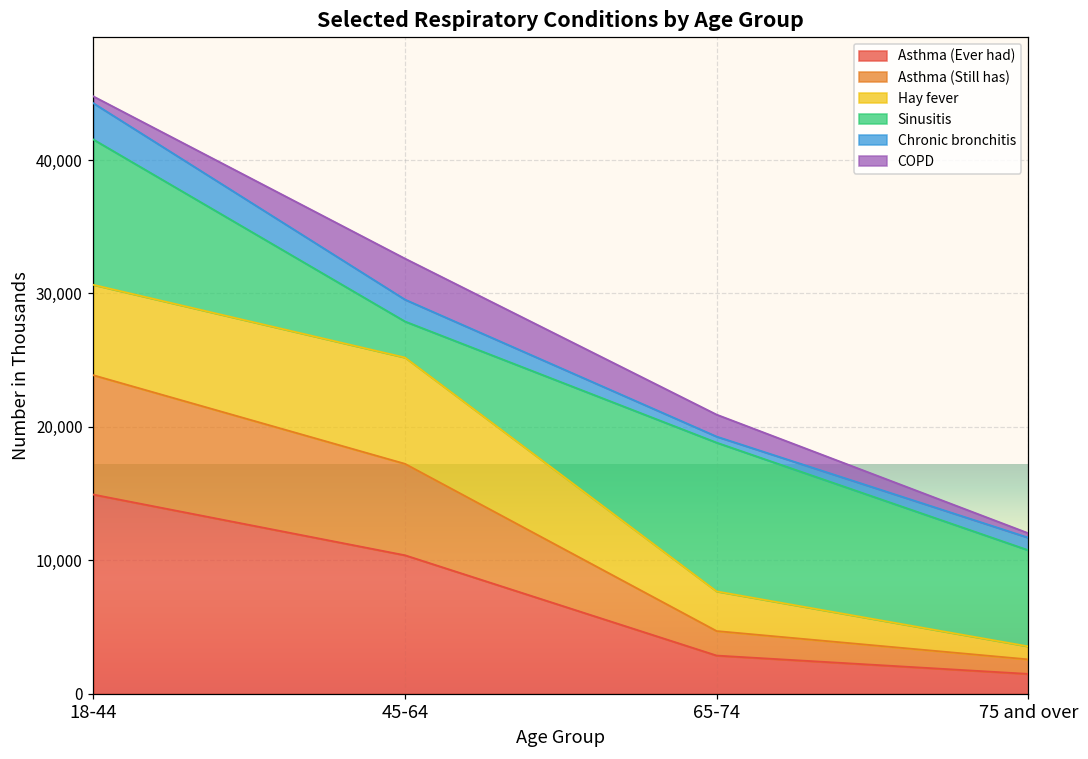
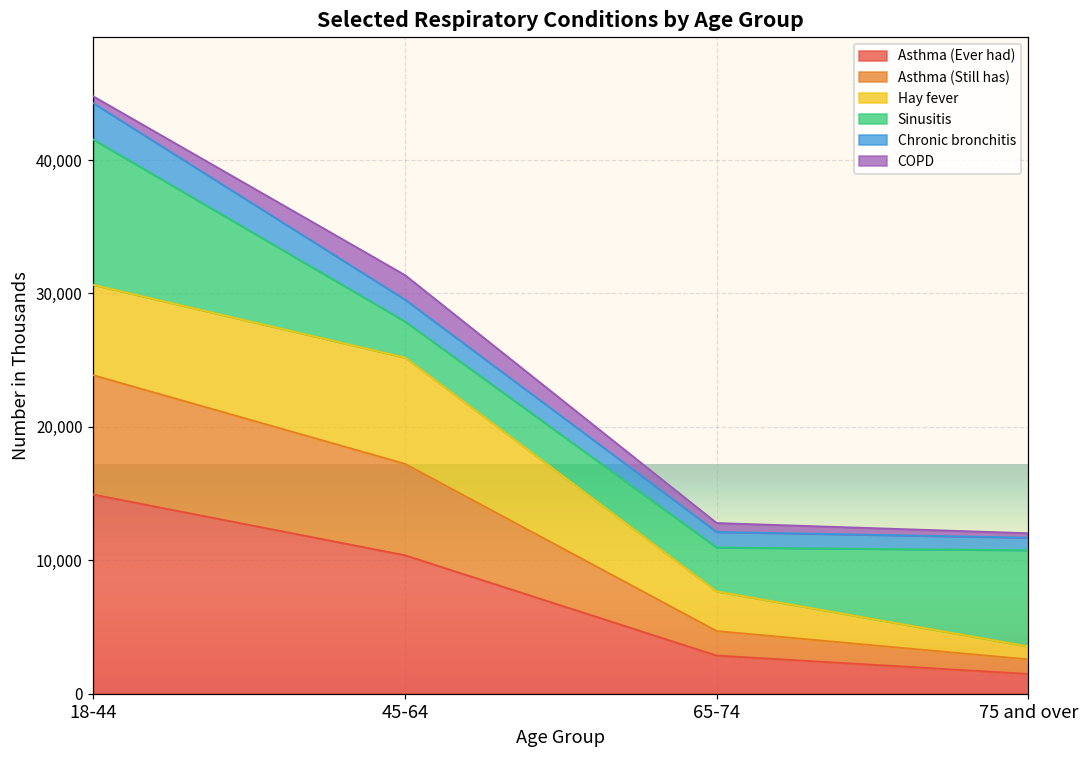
  {
    "Hay fever": {
      "18-44": "6,800",
      "45-64": "8,000",
      "65-74": "3,000",
      "75 and over": "1,000"
    },
    "Sinusitis": {
      "18-44": "10,900",
      "45-64": "2,700",
-     "65-74": "11,100",
+     "65-74": "3,300",
      "75 and over": "7,200"
    },
    "Chronic bronchitis": {
      "18-44": "2,700",
      "45-64": "1,600",
-     "65-74": "500",
+     "65-74": "1,200",
      "75 and over": "900"
    },
    "COPD": {
      "18-44": "500",
-     "45-64": "3,100",
-     "65-74": "1,600",
+     "45-64": "1,800",
+     "65-74": "700",
      "75 and over": "300"
    }
  }
